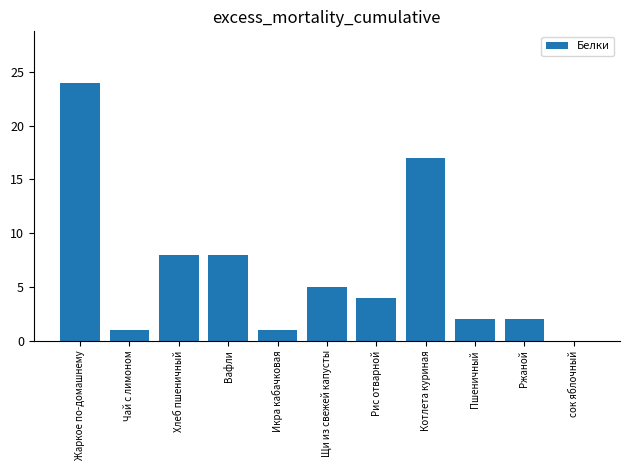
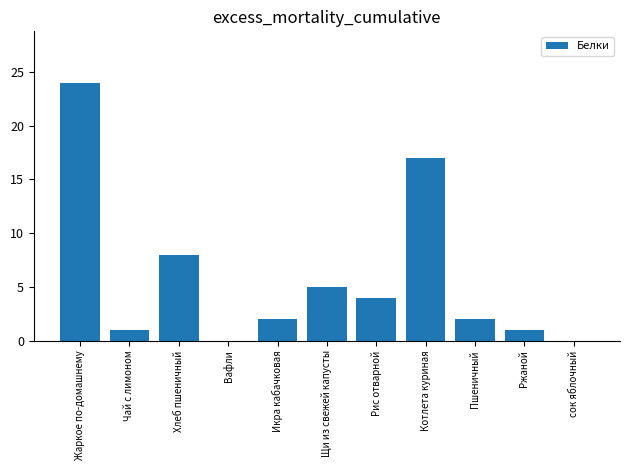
  {
    "Жаркое по-домашнему": 24,
    "Чай с лимоном": 1,
    "Хлеб пшеничный": 8,
-   "Вафли": 8,
-   "Икра кабачковая": 1,
+   "Вафли": 0,
+   "Икра кабачковая": 2,
    "Щи из свежей капусты": 5,
    "Рис отварной": 4,
    "Котлета куриная": 17,
    "Пшеничный": 2,
-   "Ржаной": 2,
+   "Ржаной": 1,
    "сок яблочный": 0
  }
